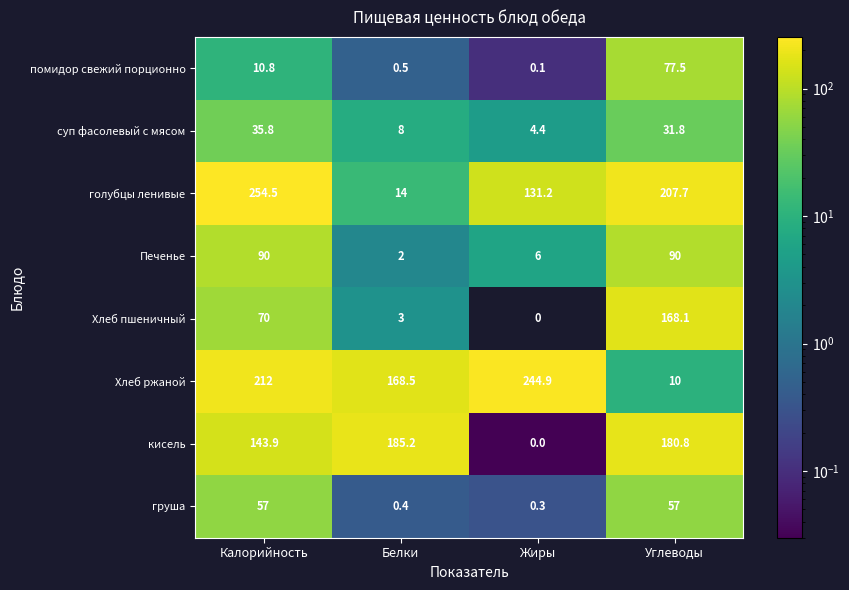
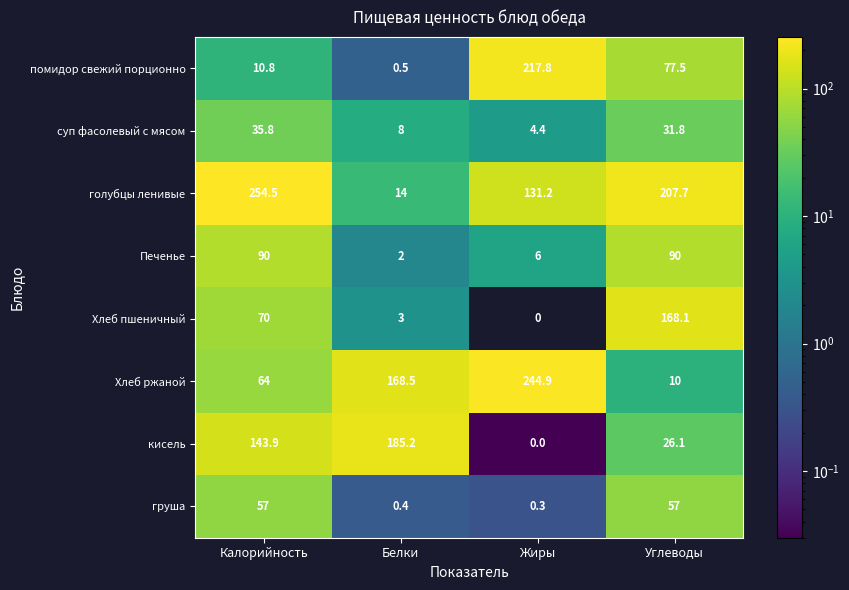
  {
    "помидор свежий порционно": {
      "Калорийность": 10.8,
      "Белки": 0.5,
-     "Жиры": 0.1,
+     "Жиры": 217.8,
      "Углеводы": 77.5
    },
    "суп фасолевый с мясом": {
      "Калорийность": 35.8,
      "Белки": 8,
      "Жиры": 4.4,
      "Углеводы": 31.8
    },
    "голубцы ленивые": {
      "Калорийность": 254.5,
      "Белки": 14,
      "Жиры": 131.2,
      "Углеводы": 207.7
    },
    "Печенье": {
      "Калорийность": 90,
      "Белки": 2,
      "Жиры": 6,
      "Углеводы": 90
    },
    "Хлеб пшеничный": {
      "Калорийность": 70,
      "Белки": 3,
      "Жиры": 0,
      "Углеводы": 168.1
    },
    "Хлеб ржаной": {
-     "Калорийность": 212,
+     "Калорийность": 64,
      "Белки": 168.5,
      "Жиры": 244.9,
      "Углеводы": 10
    },
    "кисель": {
      "Калорийность": 143.9,
      "Белки": 185.2,
      "Жиры": 0.0,
-     "Углеводы": 180.8
+     "Углеводы": 26.1
    },
    "груша": {
      "Калорийность": 57,
      "Белки": 0.4,
      "Жиры": 0.3,
      "Углеводы": 57
    }
  }
